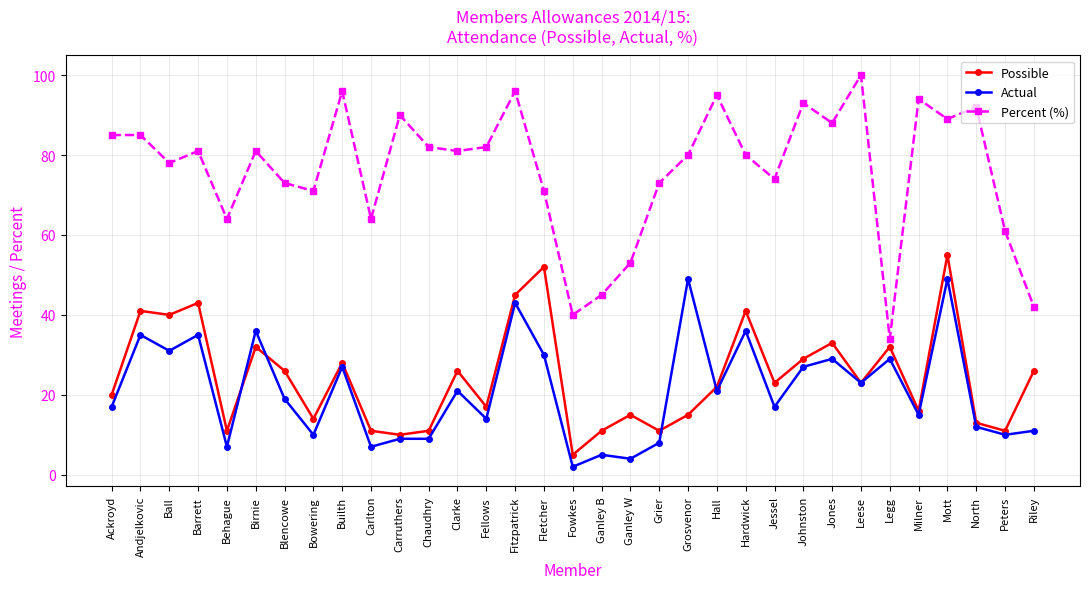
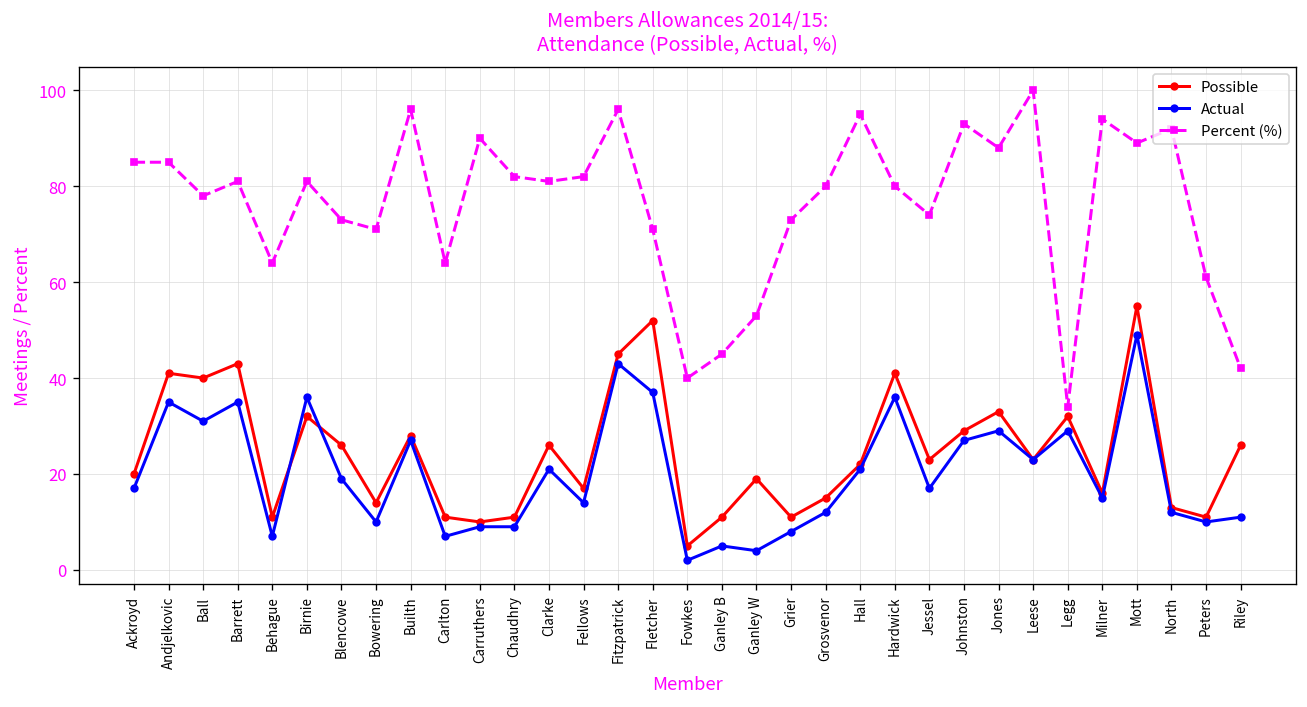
  {
    "Possible": {
      "Ackroyd": 20,
      "Andjelkovic": 41,
      "Ball": 40,
      "Barrett": 43,
      "Behague": 11,
      "Birnie": 32,
      "Blencowe": 26,
      "Bowering": 14,
      "Builth": 28,
      "Carlton": 11,
      "Carruthers": 10,
      "Chaudhry": 11,
      "Clarke": 26,
      "Fellows": 17,
      "Fitzpatrick": 45,
      "Fletcher": 52,
      "Fowkes": 5,
      "Ganley B": 11,
-     "Ganley W": 15,
+     "Ganley W": 19,
      "Grier": 11,
      "Grosvenor": 15,
      "Hall": 22,
      "Hardwick": 41,
      "Jessel": 23,
      "Johnston": 29,
      "Jones": 33,
      "Legg": 32,
      "Milner": 16,
      "Mott": 55,
      "North": 13,
      "Peters": 11,
      "Riley": 26
    },
    "Actual": {
      "Ackroyd": 17,
      "Andjelkovic": 35,
      "Ball": 31,
      "Barrett": 35,
      "Behague": 7,
      "Birnie": 36,
      "Blencowe": 19,
      "Bowering": 10,
      "Builth": 27,
      "Carlton": 7,
      "Carruthers": 9,
      "Chaudhry": 9,
      "Clarke": 21,
      "Fellows": 14,
      "Fitzpatrick": 43,
-     "Fletcher": 30,
+     "Fletcher": 37,
      "Fowkes": 2,
      "Ganley B": 5,
      "Ganley W": 4,
      "Grier": 8,
-     "Grosvenor": 49,
+     "Grosvenor": 12,
      "Hall": 21,
      "Hardwick": 36,
      "Jessel": 17,
      "Johnston": 27,
      "Jones": 29,
      "Legg": 29,
      "Milner": 15,
      "Mott": 49,
      "North": 12,
      "Peters": 10,
      "Riley": 11
    },
    "Percent (%)": {
      "Ackroyd": 85,
      "Andjelkovic": 85,
      "Ball": 78,
      "Barrett": 81,
      "Behague": 64,
      "Birnie": 81,
      "Blencowe": 73,
      "Bowering": 71,
      "Builth": 96,
      "Carlton": 64,
      "Carruthers": 90,
      "Chaudhry": 82,
      "Clarke": 81,
      "Fellows": 82,
      "Fitzpatrick": 96,
      "Fletcher": 71,
      "Fowkes": 40,
      "Ganley B": 45,
      "Ganley W": 53,
      "Grier": 73,
      "Grosvenor": 80,
      "Hall": 95,
      "Hardwick": 80,
      "Jessel": 74,
      "Johnston": 93,
      "Jones": 88,
      "Leese": 100,
      "Legg": 34,
      "Milner": 94,
      "Mott": 89,
      "Peters": 61,
      "Riley": 42
    }
  }
